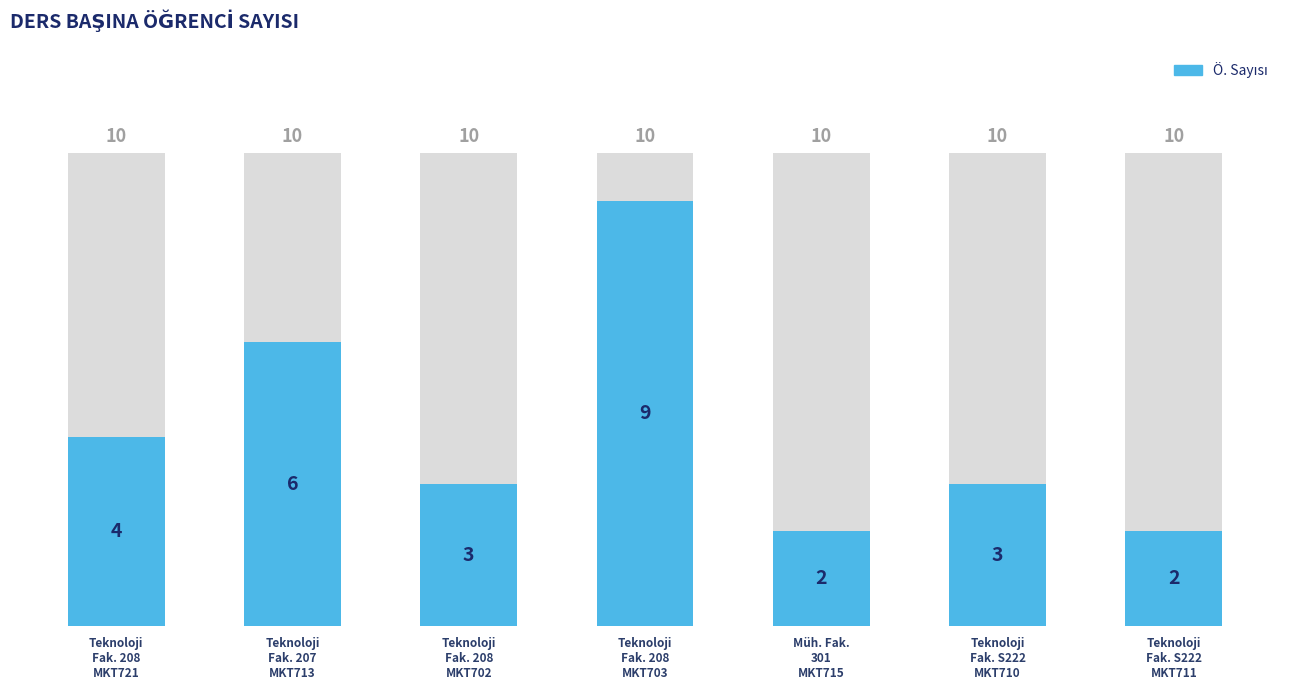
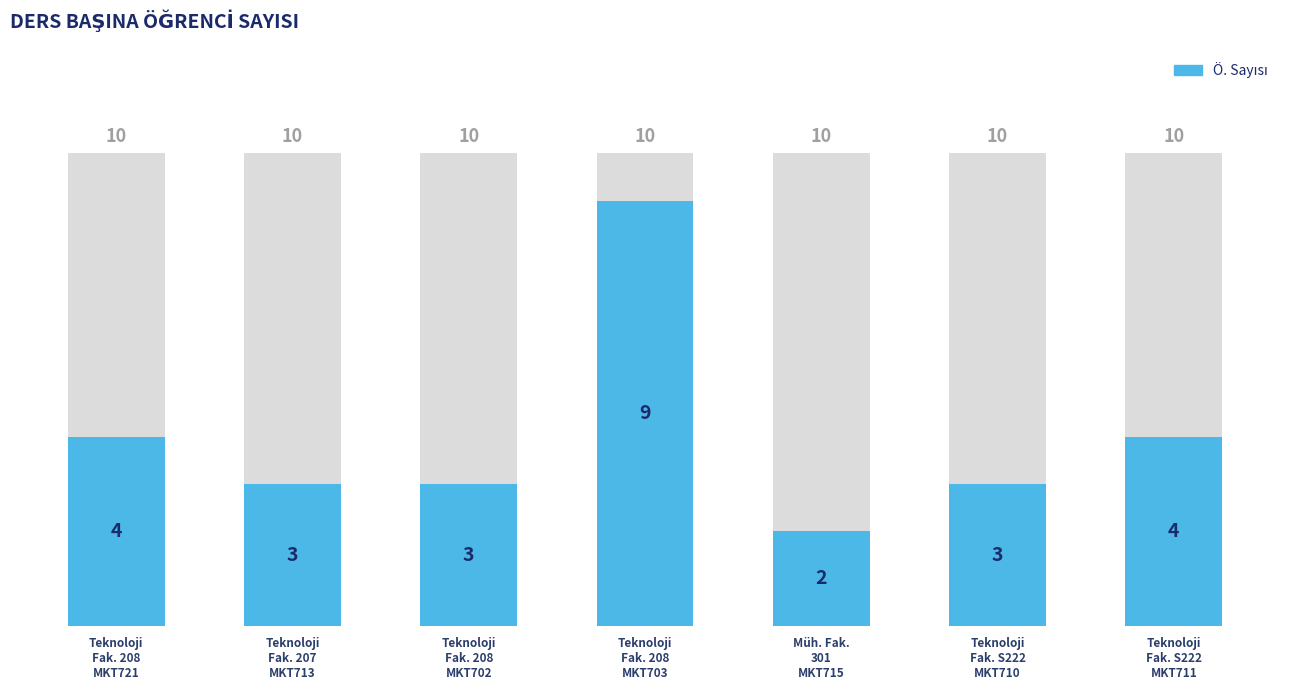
  {
    "Ö. Sayısı": {
-     "Teknoloji Fak. 207 MKT713": 6,
-     "Teknoloji Fak. S222 MKT711": 2
+     "Teknoloji Fak. 207 MKT713": 3,
+     "Teknoloji Fak. S222 MKT711": 4
    }
  }
